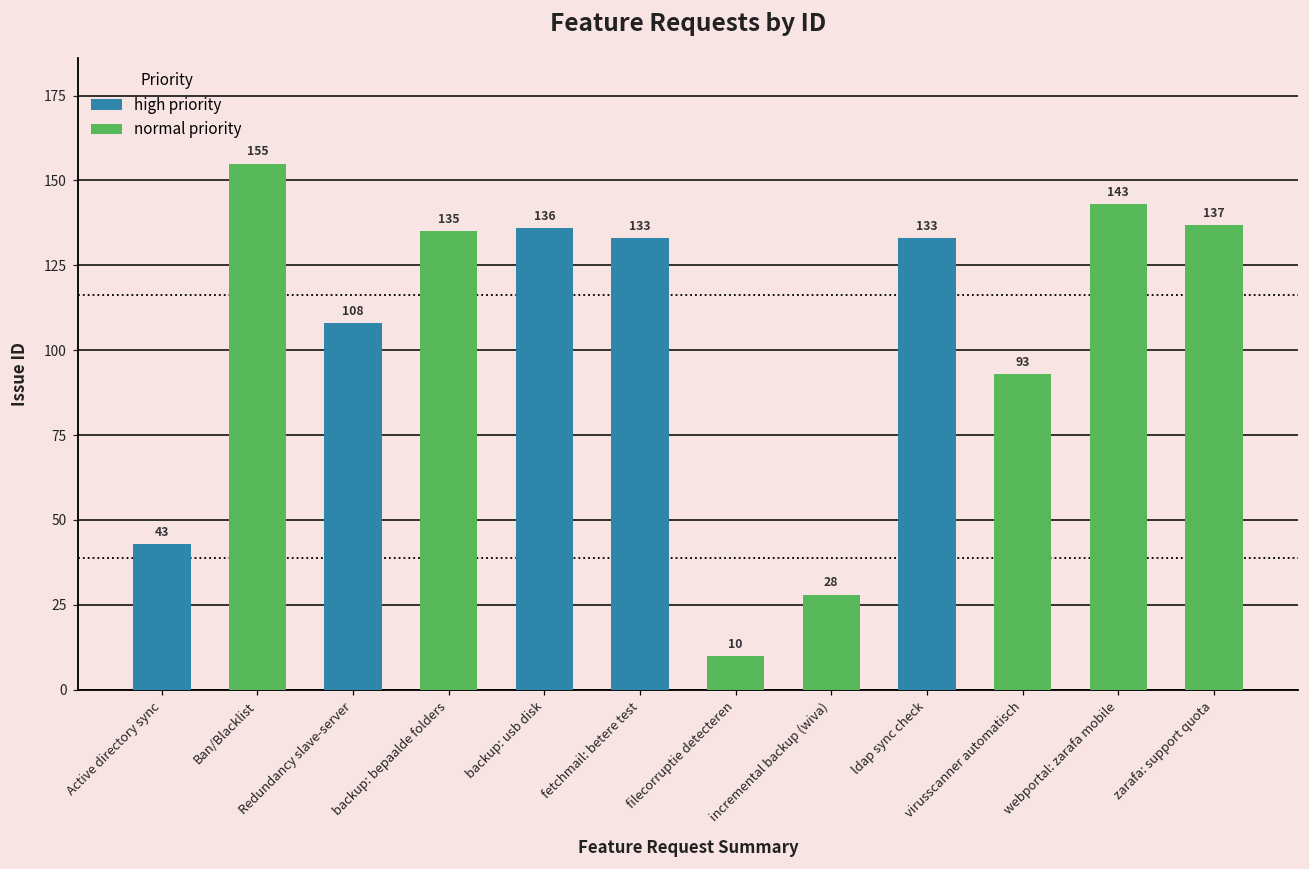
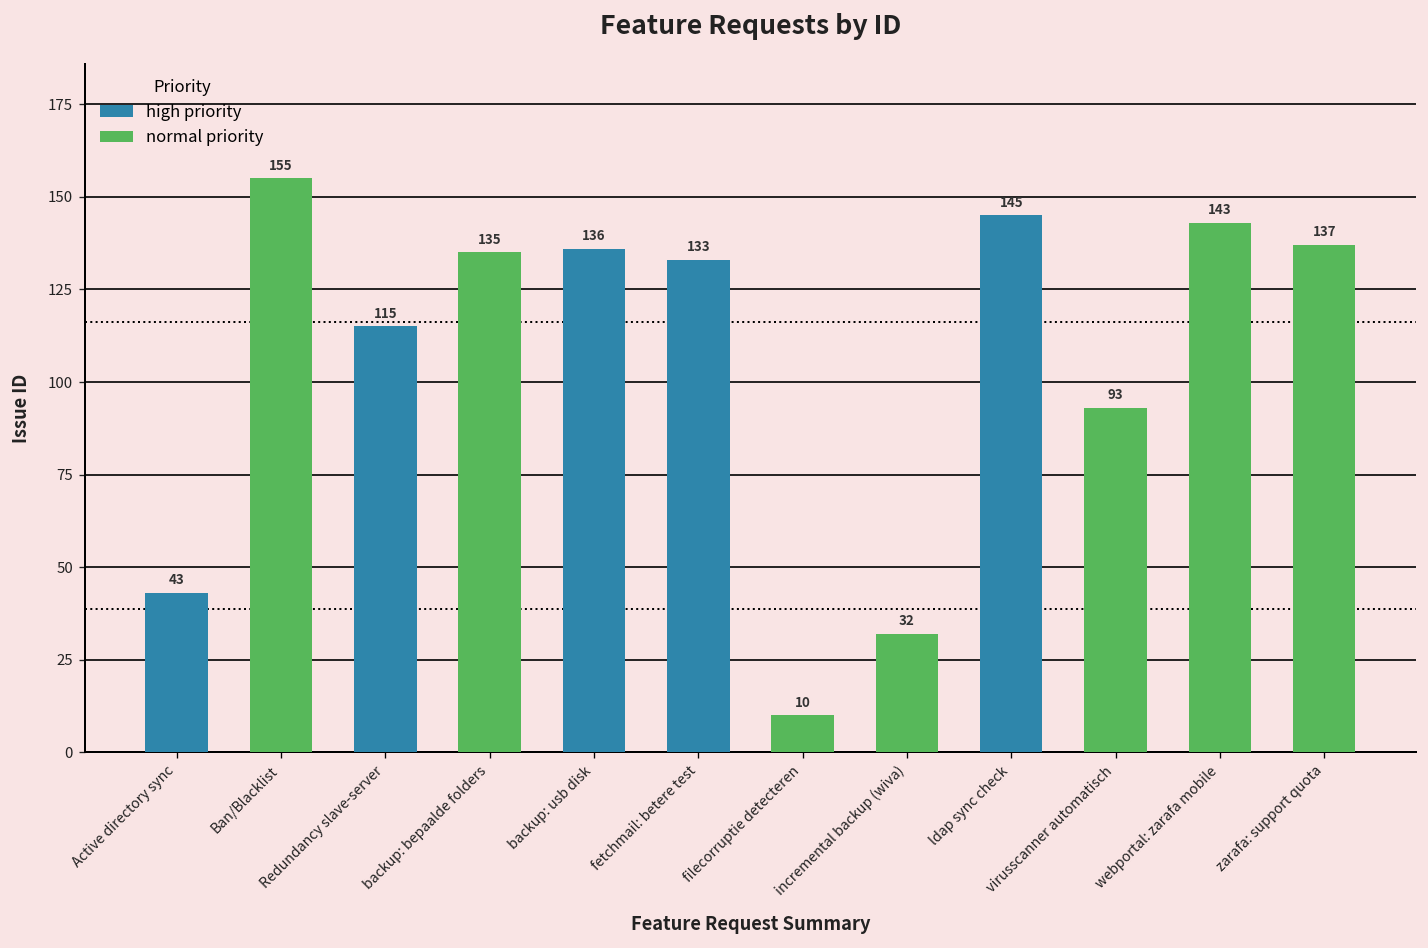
  {
    "high priority": {
      "Active directory sync": 43,
-     "Redundancy slave-server": 108,
+     "Redundancy slave-server": 115,
      "backup: usb disk": 136,
      "fetchmail: betere test": 133,
-     "ldap sync check": 133
+     "ldap sync check": 145
    },
    "normal priority": {
      "Ban/Blacklist": 155,
      "backup: bepaalde folders": 135,
      "filecorruptie detecteren": 10,
-     "incremental backup (wiva)": 28,
+     "incremental backup (wiva)": 32,
      "virusscanner automatisch": 93,
      "webportal: zarafa mobile": 143,
      "zarafa: support quota": 137
    }
  }
